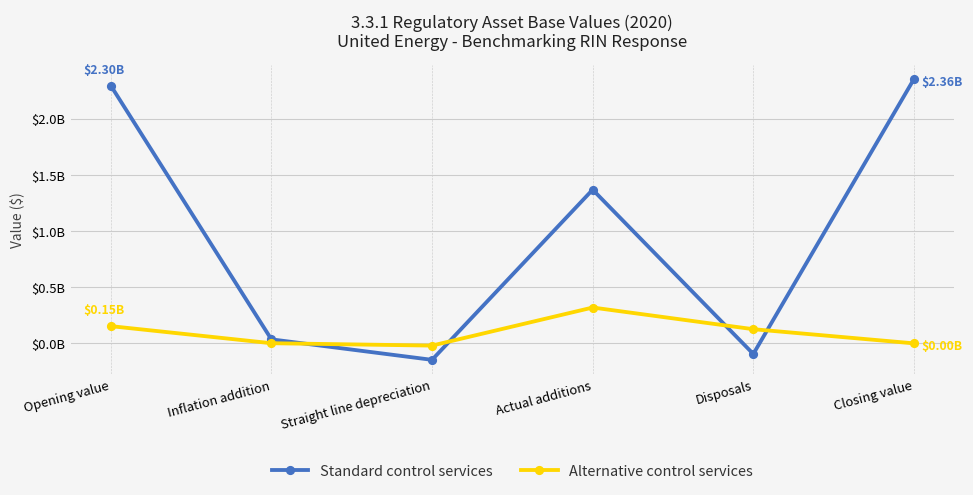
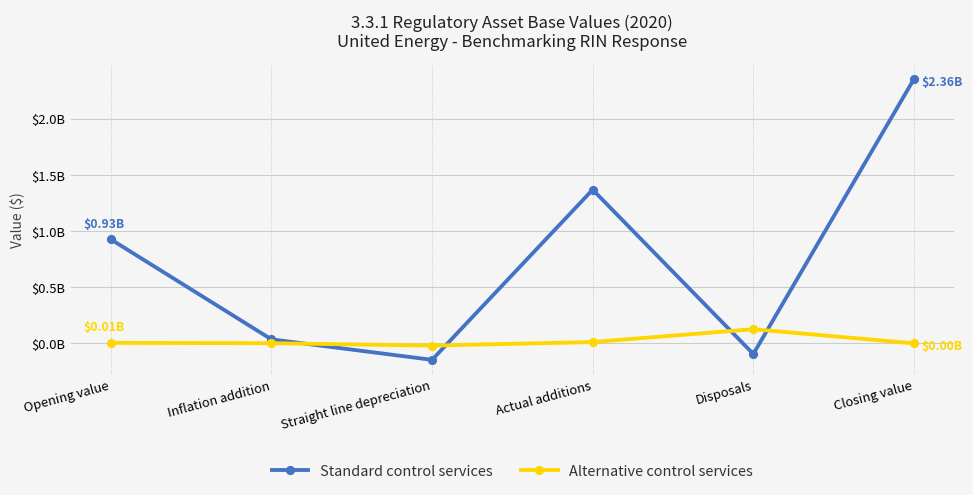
  {
    "Standard control services": {
-     "Opening value": "$2.30B",
+     "Opening value": "$0.93B",
      "Closing value": "$2.36B"
    },
    "Alternative control services": {
-     "Opening value": "$0.15B",
-     "Actual additions": "$320000000"
+     "Opening value": "$0.01B",
+     "Actual additions": "$10000000"
    }
  }
